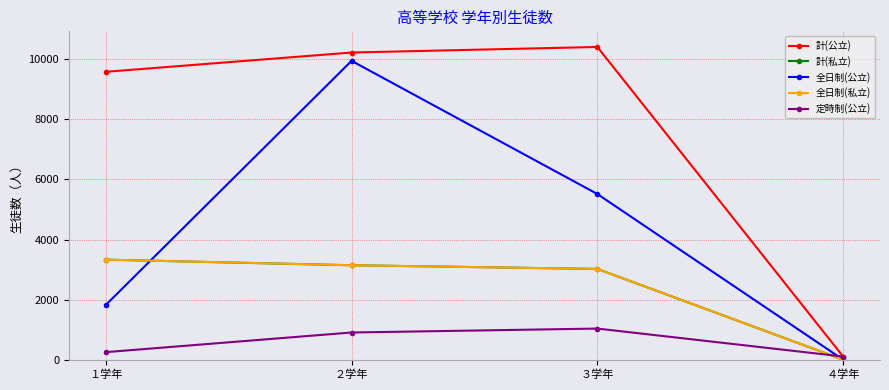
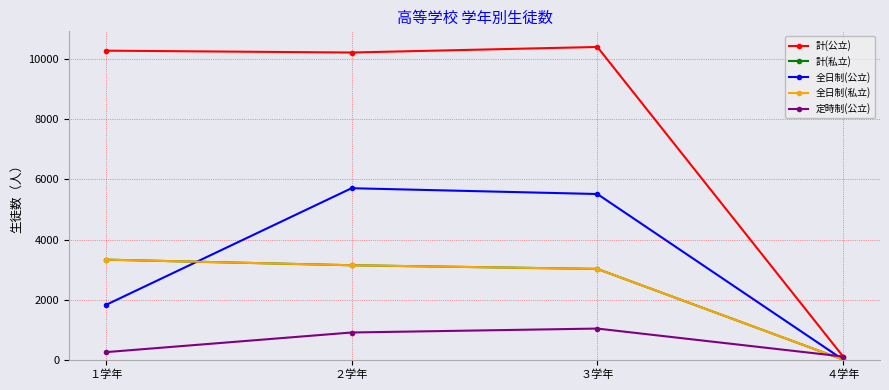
  {
    "計(公立)": {
-     "１学年": 9600,
+     "１学年": 10300,
      "２学年": 10200,
      "３学年": 10400
    },
    "全日制(私立)": {
      "１学年": 3300,
      "２学年": 3100,
      "３学年": 3000
    },
    "全日制(公立)": {
      "１学年": 1800,
-     "２学年": 10000,
+     "２学年": 5700,
      "３学年": 5500
    },
    "定時制(公立)": {
      "１学年": 300,
      "２学年": 900,
      "３学年": 1000
    }
  }
